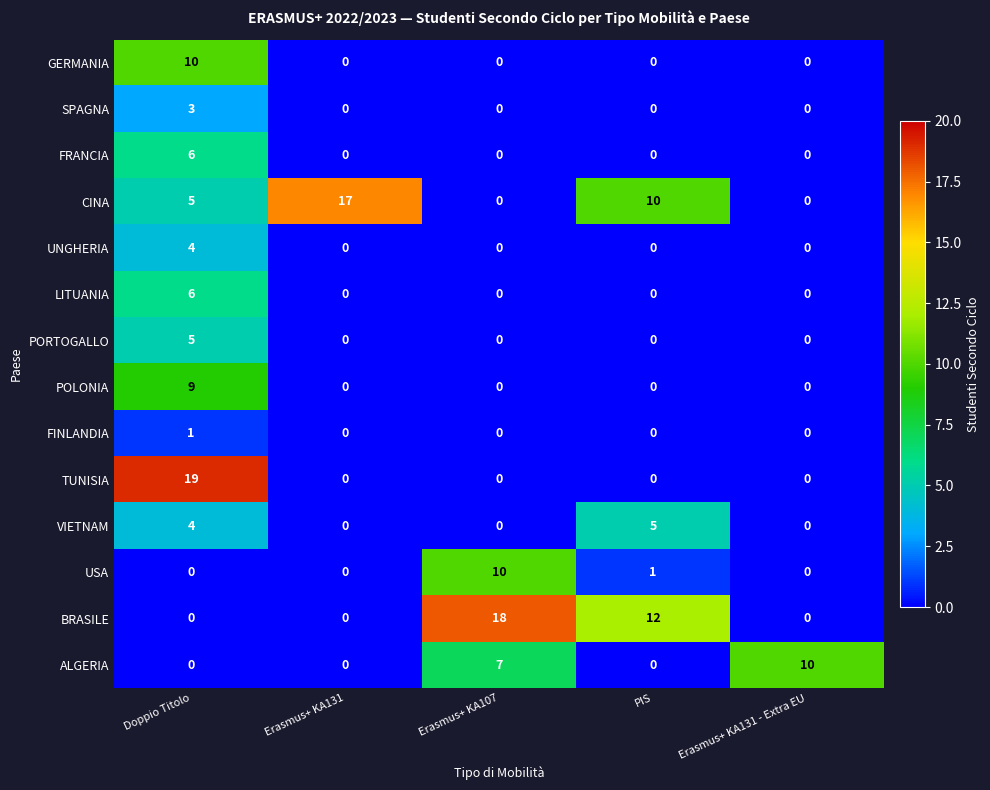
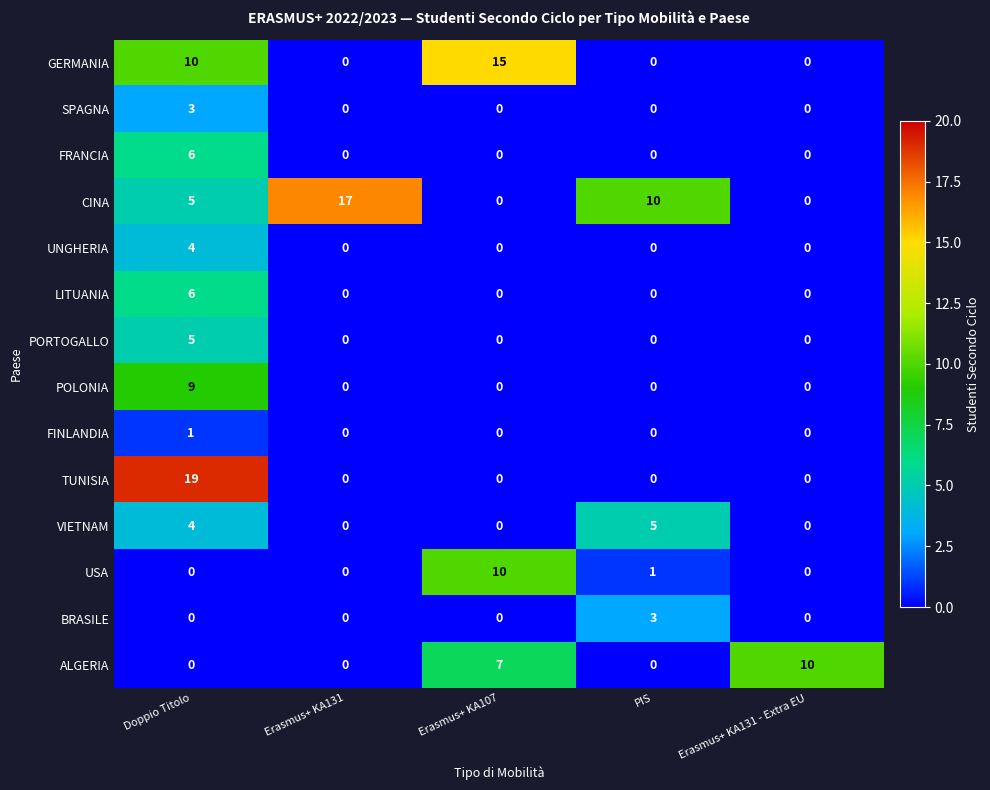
  {
    "GERMANIA": {
      "Doppio Titolo": 10,
      "Erasmus+ KA131": 0,
-     "Erasmus+ KA107": 0,
+     "Erasmus+ KA107": 15,
      "PIS": 0,
      "Erasmus+ KA131 - Extra EU": 0
    },
    "SPAGNA": {
      "Doppio Titolo": 3,
      "Erasmus+ KA131": 0,
      "Erasmus+ KA107": 0,
      "PIS": 0,
      "Erasmus+ KA131 - Extra EU": 0
    },
    "FRANCIA": {
      "Doppio Titolo": 6,
      "Erasmus+ KA131": 0,
      "Erasmus+ KA107": 0,
      "PIS": 0,
      "Erasmus+ KA131 - Extra EU": 0
    },
    "CINA": {
      "Doppio Titolo": 5,
      "Erasmus+ KA131": 17,
      "Erasmus+ KA107": 0,
      "PIS": 10,
      "Erasmus+ KA131 - Extra EU": 0
    },
    "UNGHERIA": {
      "Doppio Titolo": 4,
      "Erasmus+ KA131": 0,
      "Erasmus+ KA107": 0,
      "PIS": 0,
      "Erasmus+ KA131 - Extra EU": 0
    },
    "LITUANIA": {
      "Doppio Titolo": 6,
      "Erasmus+ KA131": 0,
      "Erasmus+ KA107": 0,
      "PIS": 0,
      "Erasmus+ KA131 - Extra EU": 0
    },
    "PORTOGALLO": {
      "Doppio Titolo": 5,
      "Erasmus+ KA131": 0,
      "Erasmus+ KA107": 0,
      "PIS": 0,
      "Erasmus+ KA131 - Extra EU": 0
    },
    "POLONIA": {
      "Doppio Titolo": 9,
      "Erasmus+ KA131": 0,
      "Erasmus+ KA107": 0,
      "PIS": 0,
      "Erasmus+ KA131 - Extra EU": 0
    },
    "FINLANDIA": {
      "Doppio Titolo": 1,
      "Erasmus+ KA131": 0,
      "Erasmus+ KA107": 0,
      "PIS": 0,
      "Erasmus+ KA131 - Extra EU": 0
    },
    "TUNISIA": {
      "Doppio Titolo": 19,
      "Erasmus+ KA131": 0,
      "Erasmus+ KA107": 0,
      "PIS": 0,
      "Erasmus+ KA131 - Extra EU": 0
    },
    "VIETNAM": {
      "Doppio Titolo": 4,
      "Erasmus+ KA131": 0,
      "Erasmus+ KA107": 0,
      "PIS": 5,
      "Erasmus+ KA131 - Extra EU": 0
    },
    "USA": {
      "Doppio Titolo": 0,
      "Erasmus+ KA131": 0,
      "Erasmus+ KA107": 10,
      "PIS": 1,
      "Erasmus+ KA131 - Extra EU": 0
    },
    "BRASILE": {
      "Doppio Titolo": 0,
      "Erasmus+ KA131": 0,
-     "Erasmus+ KA107": 18,
-     "PIS": 12,
+     "Erasmus+ KA107": 0,
+     "PIS": 3,
      "Erasmus+ KA131 - Extra EU": 0
    },
    "ALGERIA": {
      "Doppio Titolo": 0,
      "Erasmus+ KA131": 0,
      "Erasmus+ KA107": 7,
      "PIS": 0,
      "Erasmus+ KA131 - Extra EU": 10
    }
  }
